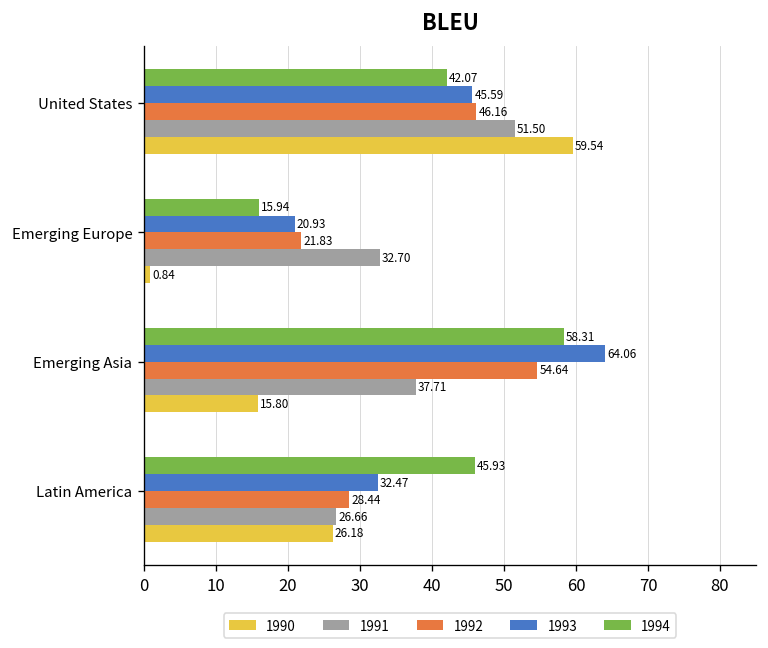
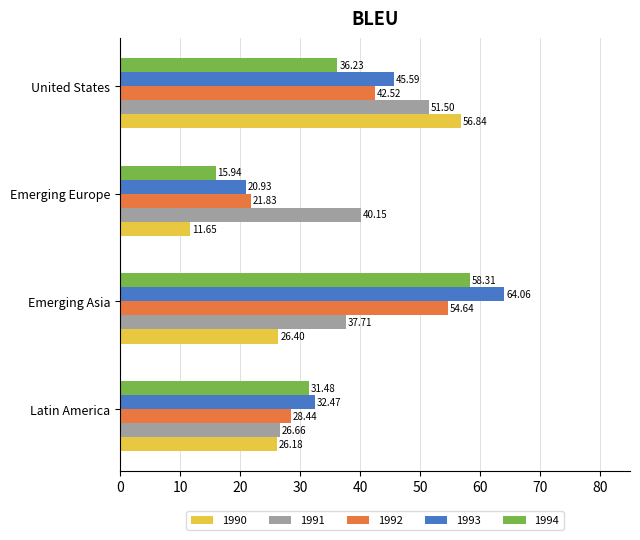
  {
    "1990": {
-     "United States": 59.54,
-     "Emerging Europe": 0.84,
-     "Emerging Asia": 15.80,
+     "United States": 56.84,
+     "Emerging Europe": 11.65,
+     "Emerging Asia": 26.40,
      "Latin America": 26.18
    },
    "1991": {
      "United States": 51.50,
-     "Emerging Europe": 32.70,
+     "Emerging Europe": 40.15,
      "Emerging Asia": 37.71,
      "Latin America": 26.66
    },
    "1992": {
-     "United States": 46.16,
+     "United States": 42.52,
      "Emerging Europe": 21.83,
      "Emerging Asia": 54.64,
      "Latin America": 28.44
    },
    "1993": {
      "United States": 45.59,
      "Emerging Europe": 20.93,
      "Emerging Asia": 64.06,
      "Latin America": 32.47
    },
    "1994": {
-     "United States": 42.07,
+     "United States": 36.23,
      "Emerging Europe": 15.94,
      "Emerging Asia": 58.31,
-     "Latin America": 45.93
+     "Latin America": 31.48
    }
  }
